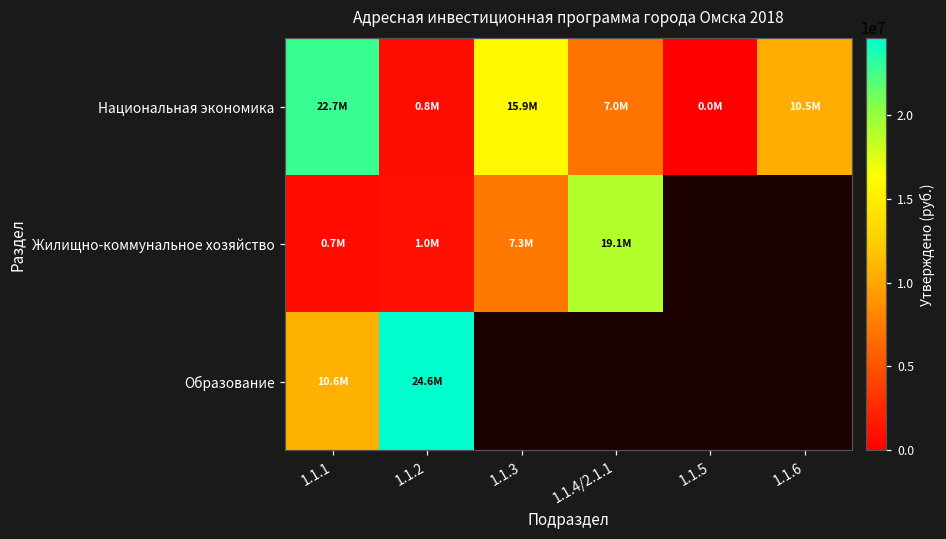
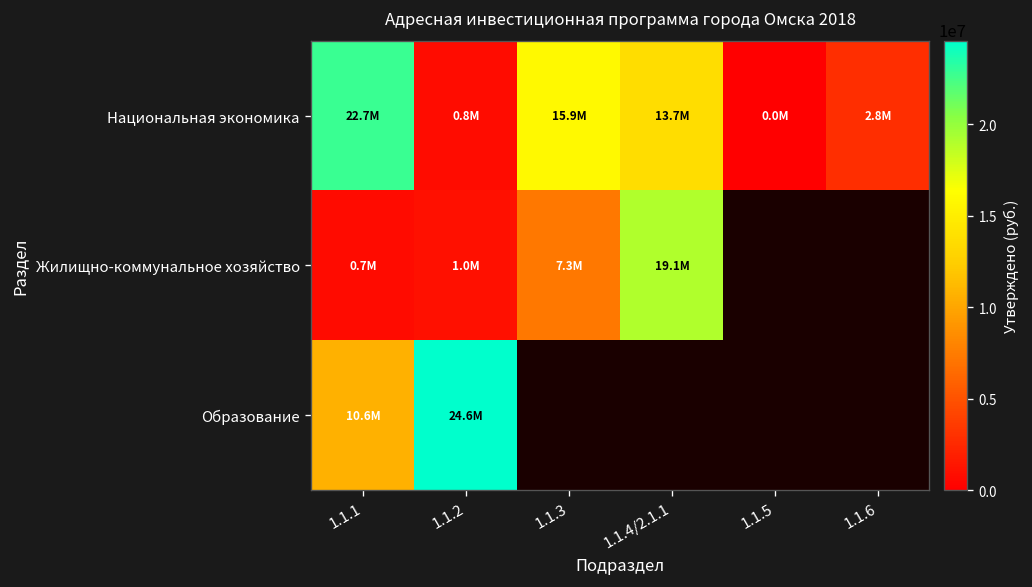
  {
    "Национальная экономика": {
      "1.1.1": "22.7M",
      "1.1.2": "0.8M",
      "1.1.3": "15.9M",
-     "1.1.4/2.1.1": "7.0M",
+     "1.1.4/2.1.1": "13.7M",
      "1.1.5": "0.0M",
-     "1.1.6": "10.5M"
+     "1.1.6": "2.8M"
    },
    "Жилищно-коммунальное хозяйство": {
      "1.1.1": "0.7M",
      "1.1.2": "1.0M",
      "1.1.3": "7.3M",
      "1.1.4/2.1.1": "19.1M"
    },
    "Образование": {
      "1.1.1": "10.6M",
      "1.1.2": "24.6M"
    }
  }
